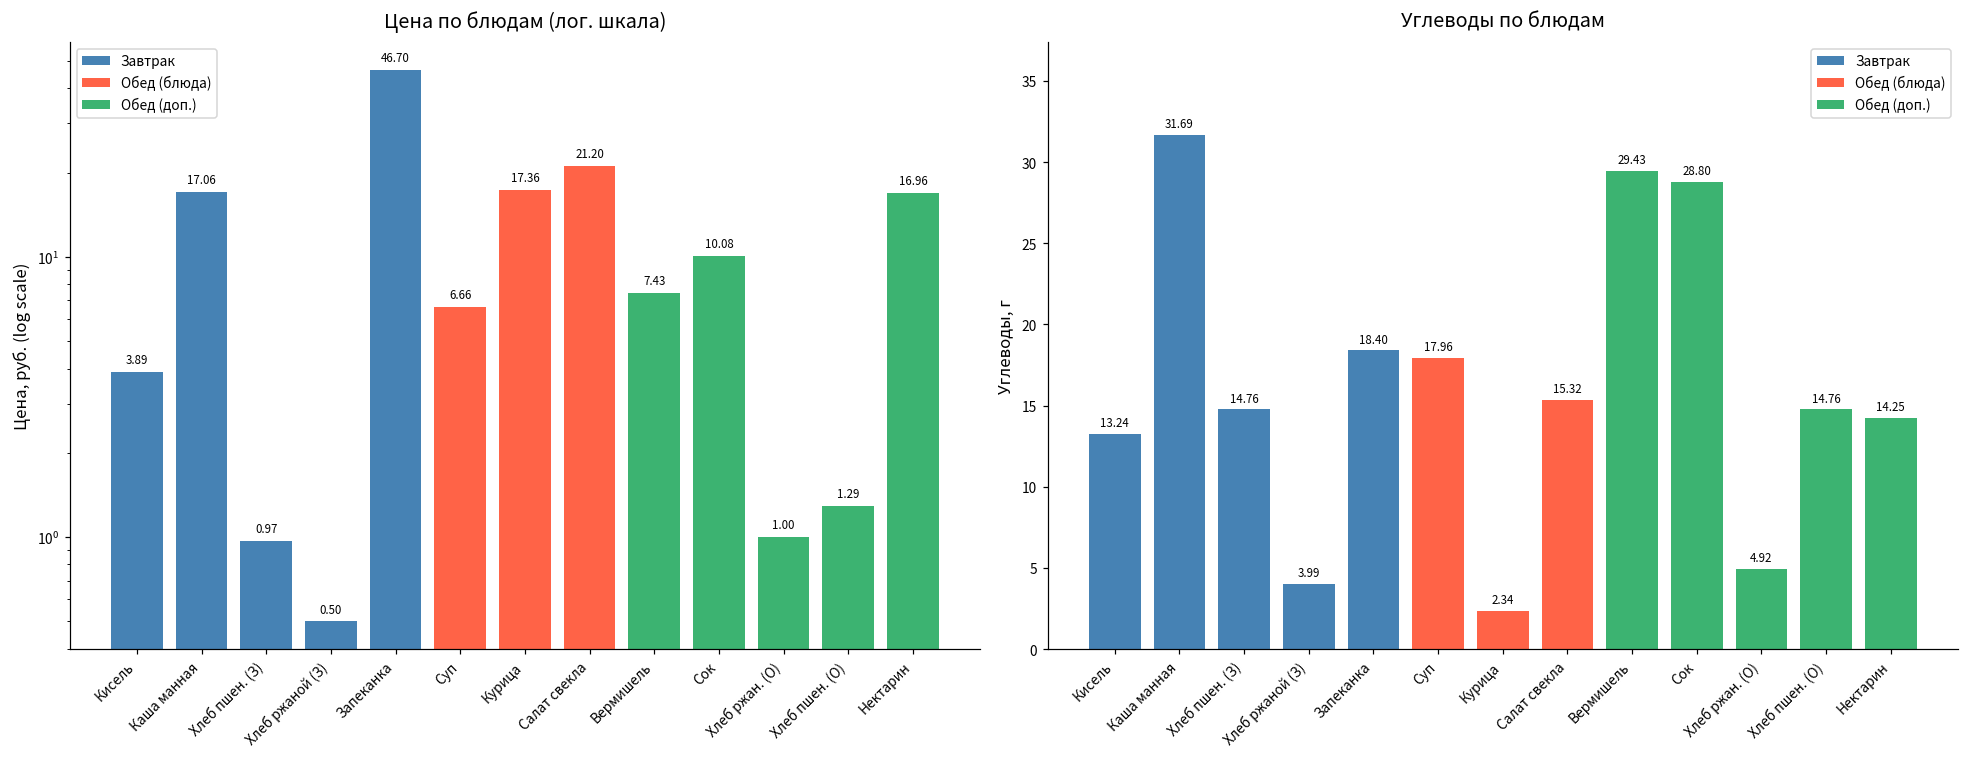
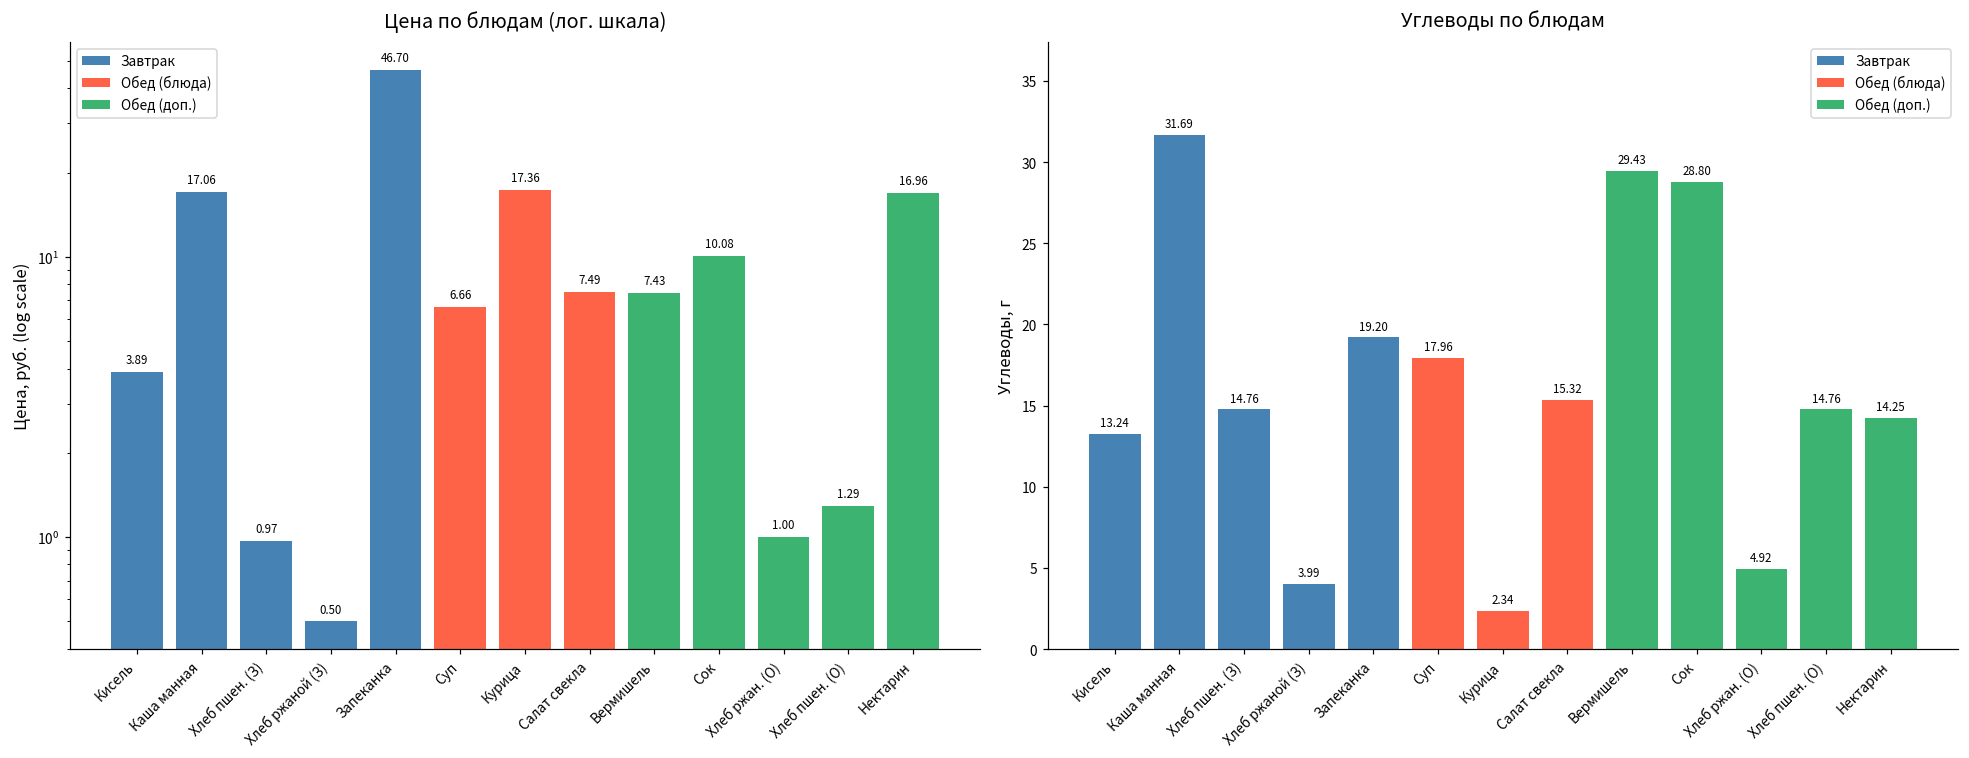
  {
    "Цена по блюдам (лог. шкала)": {
      "Кисель": 3.89,
      "Каша манная": 17.06,
      "Хлеб пшен. (З)": 0.97,
      "Хлеб ржаной (З)": 0.50,
      "Запеканка": 46.70,
      "Суп": 6.66,
      "Курица": 17.36,
-     "Салат свекла": 21.20,
+     "Салат свекла": 7.49,
      "Вермишель": 7.43,
      "Сок": 10.08,
      "Хлеб ржан. (О)": 1.00,
      "Хлеб пшен. (О)": 1.29,
      "Нектарин": 16.96
    },
    "Углеводы по блюдам": {
      "Кисель": 13.24,
      "Каша манная": 31.69,
      "Хлеб пшен. (З)": 14.76,
      "Хлеб ржаной (З)": 3.99,
-     "Запеканка": 18.40,
+     "Запеканка": 19.20,
      "Суп": 17.96,
      "Курица": 2.34,
      "Салат свекла": 15.32,
      "Вермишель": 29.43,
      "Сок": 28.80,
      "Хлеб ржан. (О)": 4.92,
      "Хлеб пшен. (О)": 14.76,
      "Нектарин": 14.25
    }
  }
